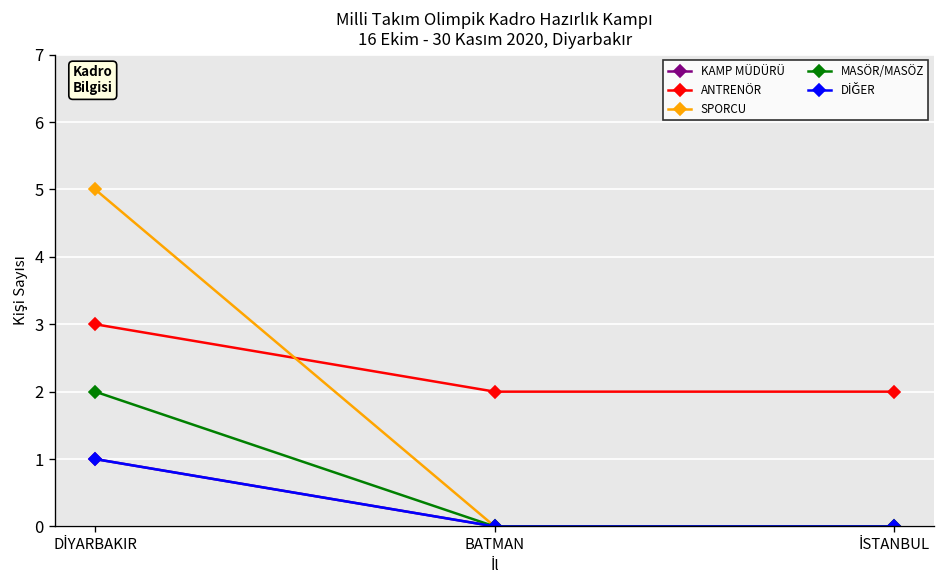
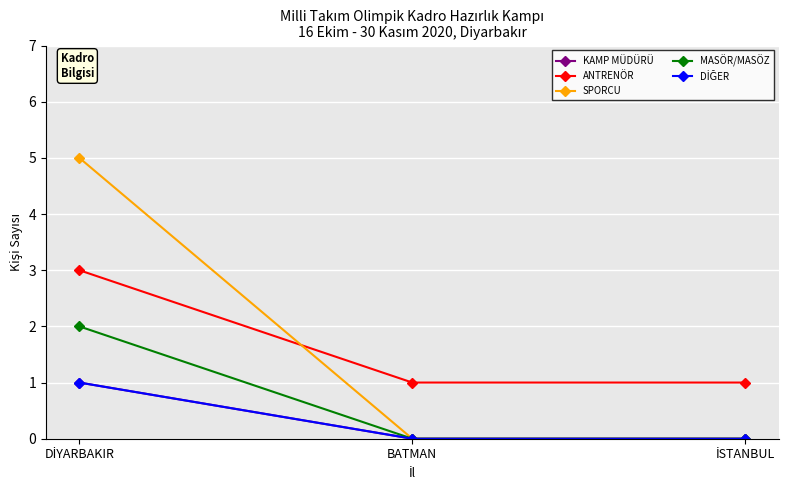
  {
    "DİĞER": {
      "DİYARBAKIR": 1
    },
    "ANTRENÖR": {
      "DİYARBAKIR": 3,
-     "BATMAN": 2,
-     "İSTANBUL": 2
+     "BATMAN": 1,
+     "İSTANBUL": 1
    },
    "SPORCU": {
      "DİYARBAKIR": 5
    },
    "MASÖR/MASÖZ": {
      "DİYARBAKIR": 2
    }
  }
